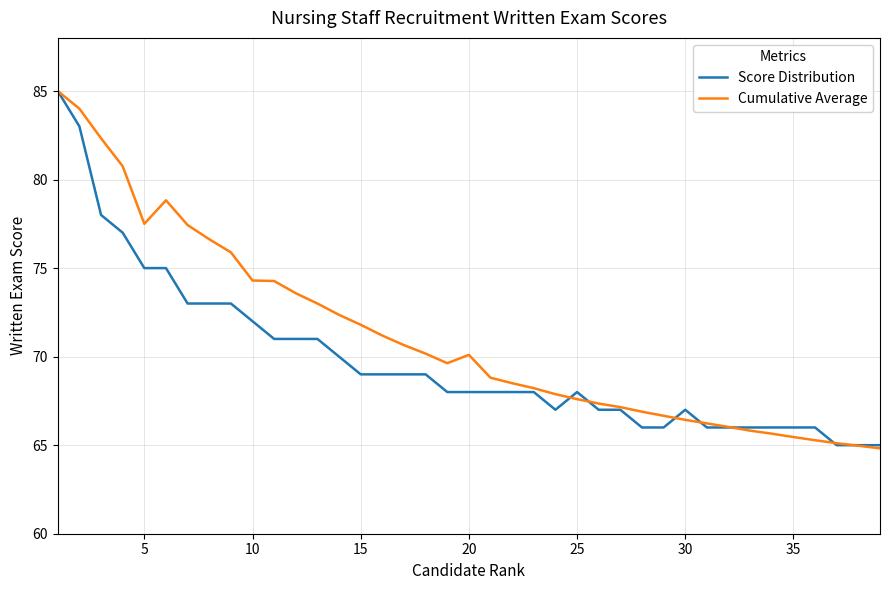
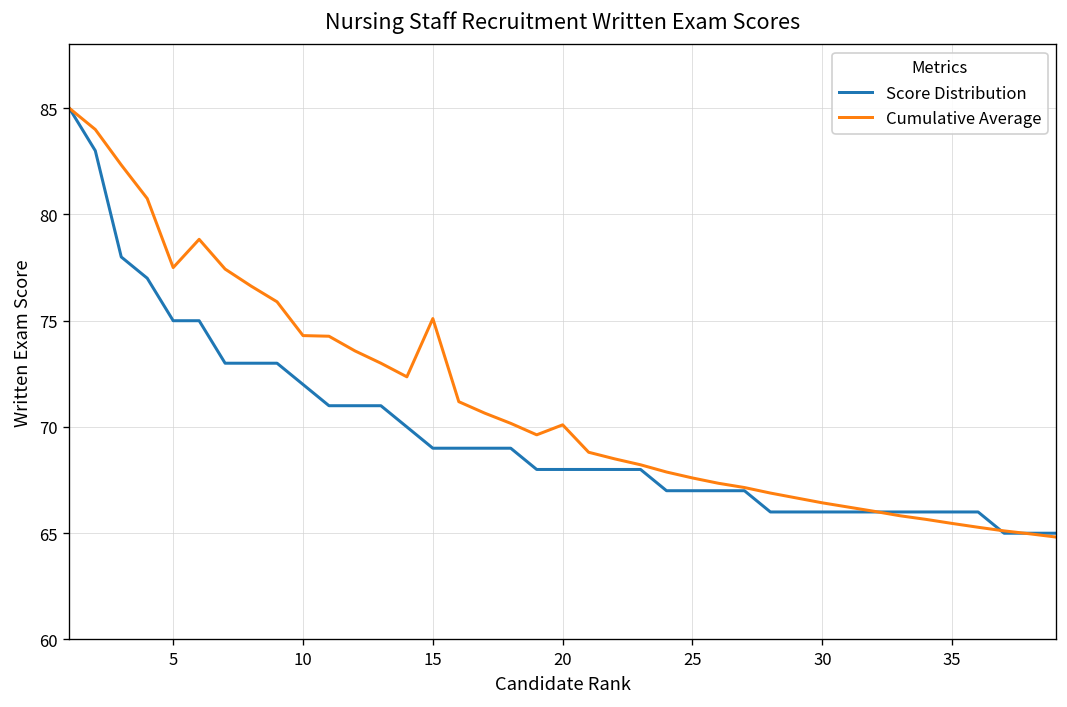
  {
    "Score Distribution": {
      "5": 75,
      "10": 72,
      "15": 69,
      "20": 68,
-     "25": 68,
-     "30": 67,
+     "25": 67,
+     "30": 66,
      "35": 66
    },
    "Cumulative Average": {
      "5": 77.5,
      "10": 74.3,
-     "15": 71.8,
+     "15": 75.1,
      "20": 70.1,
      "25": 67.6,
      "30": 66.4,
      "35": 65.5
    }
  }
